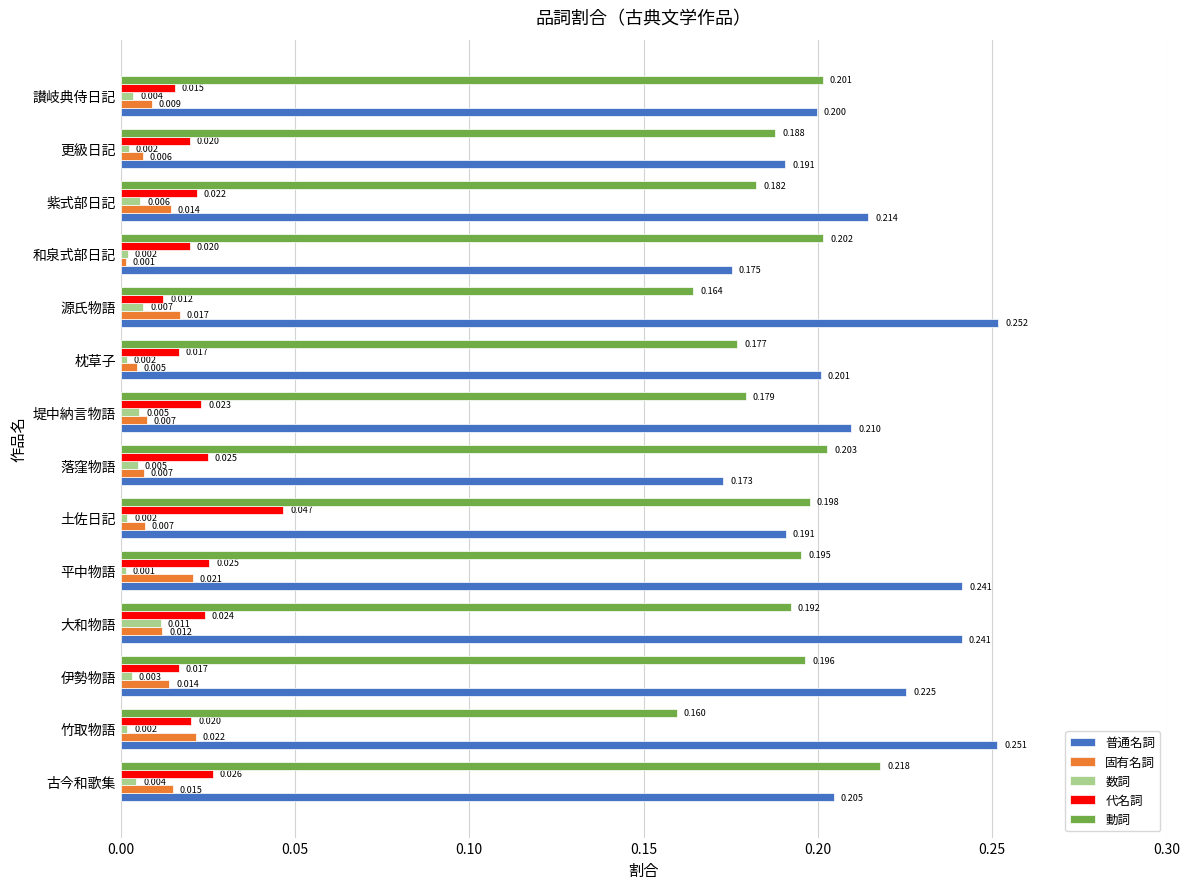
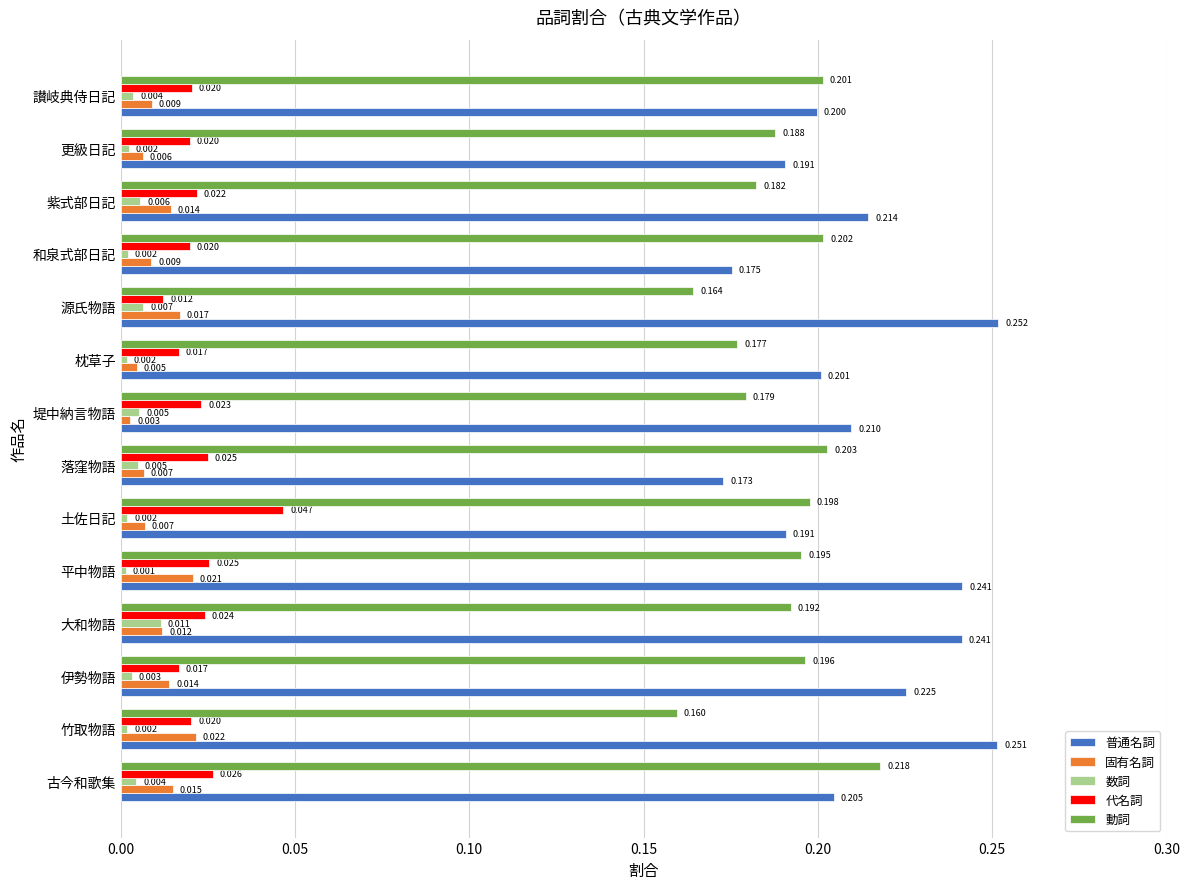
  {
    "普通名詞": {
      "讃岐典侍日記": 0.200,
      "更級日記": 0.191,
      "紫式部日記": 0.214,
      "和泉式部日記": 0.175,
      "源氏物語": 0.252,
      "枕草子": 0.201,
      "堤中納言物語": 0.210,
      "落窪物語": 0.173,
      "土佐日記": 0.191,
      "平中物語": 0.241,
      "大和物語": 0.241,
      "伊勢物語": 0.225,
      "竹取物語": 0.251,
      "古今和歌集": 0.205
    },
    "固有名詞": {
      "讃岐典侍日記": 0.009,
      "更級日記": 0.006,
      "紫式部日記": 0.014,
-     "和泉式部日記": 0.001,
+     "和泉式部日記": 0.009,
      "源氏物語": 0.017,
      "枕草子": 0.005,
-     "堤中納言物語": 0.007,
+     "堤中納言物語": 0.003,
      "落窪物語": 0.007,
      "土佐日記": 0.007,
      "平中物語": 0.021,
      "大和物語": 0.012,
      "伊勢物語": 0.014,
      "竹取物語": 0.022,
      "古今和歌集": 0.015
    },
    "数詞": {
      "讃岐典侍日記": 0.004,
      "更級日記": 0.002,
      "紫式部日記": 0.006,
      "和泉式部日記": 0.002,
      "源氏物語": 0.007,
      "枕草子": 0.002,
      "堤中納言物語": 0.005,
      "落窪物語": 0.005,
      "土佐日記": 0.002,
      "平中物語": 0.001,
      "大和物語": 0.011,
      "伊勢物語": 0.003,
      "竹取物語": 0.002,
      "古今和歌集": 0.004
    },
    "代名詞": {
-     "讃岐典侍日記": 0.015,
+     "讃岐典侍日記": 0.020,
      "更級日記": 0.020,
      "紫式部日記": 0.022,
      "和泉式部日記": 0.020,
      "源氏物語": 0.012,
      "枕草子": 0.017,
      "堤中納言物語": 0.023,
      "落窪物語": 0.025,
      "土佐日記": 0.047,
      "平中物語": 0.025,
      "大和物語": 0.024,
      "伊勢物語": 0.017,
      "竹取物語": 0.020,
      "古今和歌集": 0.026
    },
    "動詞": {
      "讃岐典侍日記": 0.201,
      "更級日記": 0.188,
      "紫式部日記": 0.182,
      "和泉式部日記": 0.202,
      "源氏物語": 0.164,
      "枕草子": 0.177,
      "堤中納言物語": 0.179,
      "落窪物語": 0.203,
      "土佐日記": 0.198,
      "平中物語": 0.195,
      "大和物語": 0.192,
      "伊勢物語": 0.196,
      "竹取物語": 0.160,
      "古今和歌集": 0.218
    }
  }
